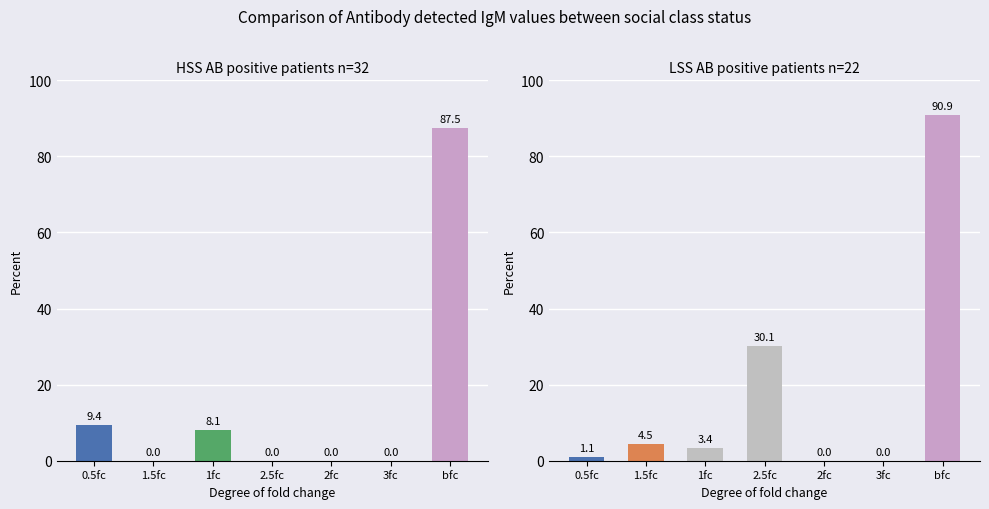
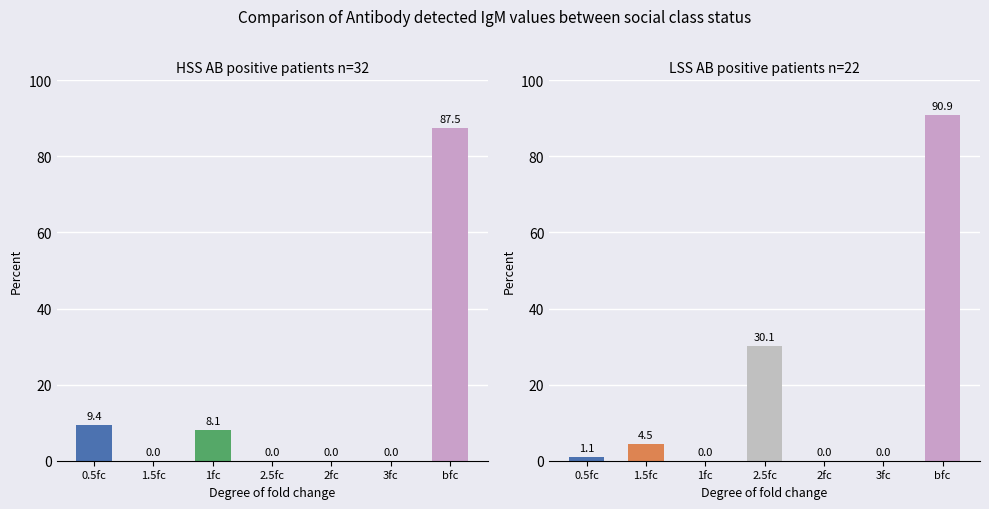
  {
    "HSS AB positive patients n=32": {
      "0.5fc": 9.4,
      "1.5fc": 0.0,
      "1fc": 8.1,
      "2.5fc": 0.0,
      "2fc": 0.0,
      "3fc": 0.0,
      "bfc": 87.5
    },
    "LSS AB positive patients n=22": {
      "0.5fc": 1.1,
      "1.5fc": 4.5,
-     "1fc": 3.4,
+     "1fc": 0.0,
      "2.5fc": 30.1,
      "2fc": 0.0,
      "3fc": 0.0,
      "bfc": 90.9
    }
  }
